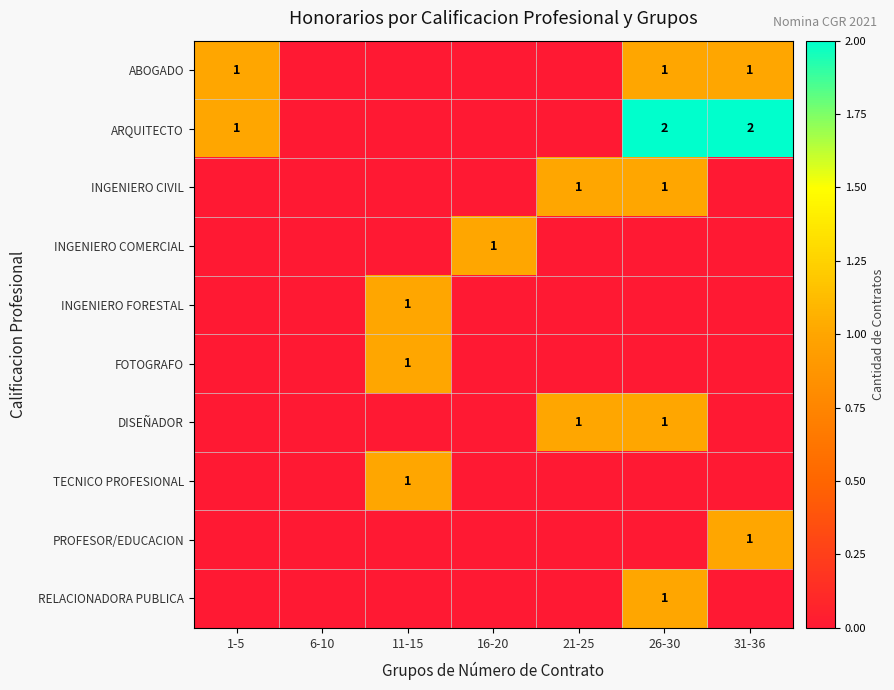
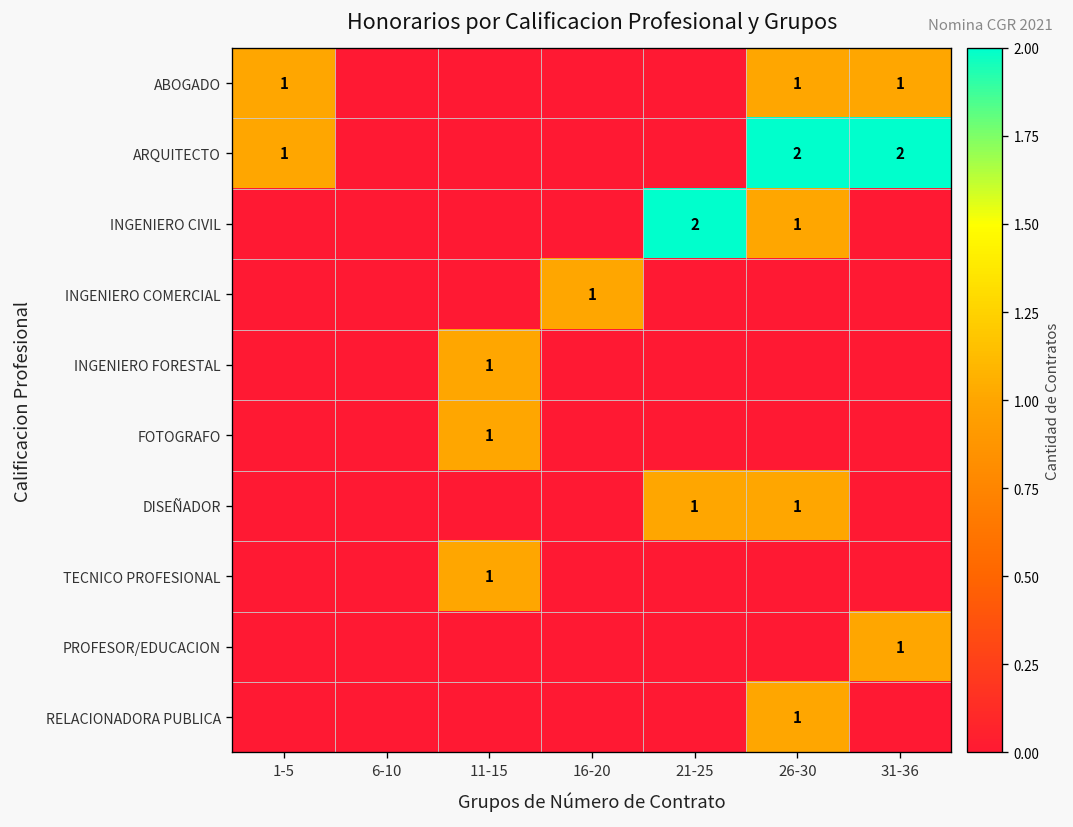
  {
    "ABOGADO": {
      "1-5": 1,
      "26-30": 1,
      "31-36": 1
    },
    "ARQUITECTO": {
      "1-5": 1,
      "26-30": 2,
      "31-36": 2
    },
    "INGENIERO CIVIL": {
-     "21-25": 1,
+     "21-25": 2,
      "26-30": 1
    },
    "INGENIERO COMERCIAL": {
      "16-20": 1
    },
    "INGENIERO FORESTAL": {
      "11-15": 1
    },
    "FOTOGRAFO": {
      "11-15": 1
    },
    "DISEÑADOR": {
      "21-25": 1,
      "26-30": 1
    },
    "TECNICO PROFESIONAL": {
      "11-15": 1
    },
    "PROFESOR/EDUCACION": {
      "31-36": 1
    },
    "RELACIONADORA PUBLICA": {
      "26-30": 1
    }
  }
